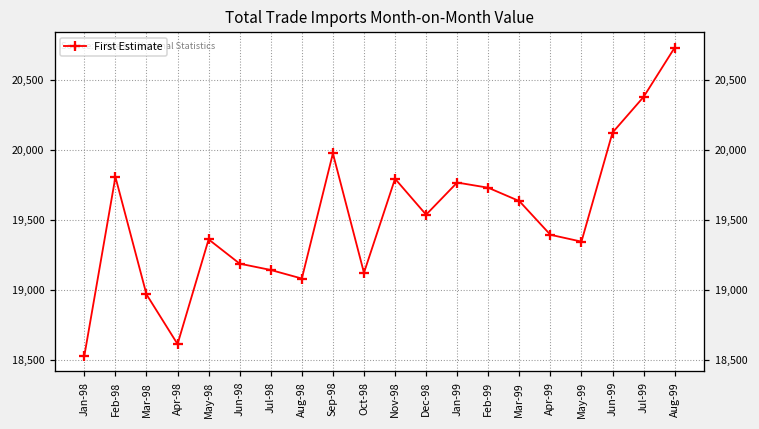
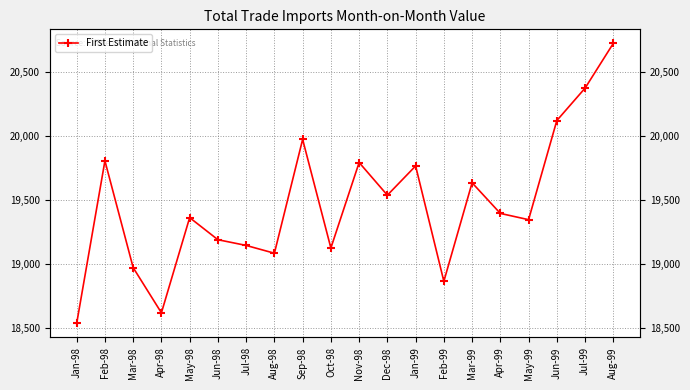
  {
    "Jan-98": "18,530",
    "Feb-98": "19,810",
    "Mar-98": "18,970",
    "Apr-98": "18,620",
    "May-98": "19,360",
    "Jun-98": "19,190",
    "Jul-98": "19,140",
    "Aug-98": "19,080",
    "Sep-98": "19,980",
    "Oct-98": "19,120",
    "Nov-98": "19,790",
    "Dec-98": "19,540",
    "Jan-99": "19,770",
-   "Feb-99": "19,730",
+   "Feb-99": "18,860",
    "Mar-99": "19,640",
    "Apr-99": "19,400",
    "May-99": "19,350",
    "Jun-99": "20,120",
    "Jul-99": "20,380",
    "Aug-99": "20,730"
  }
